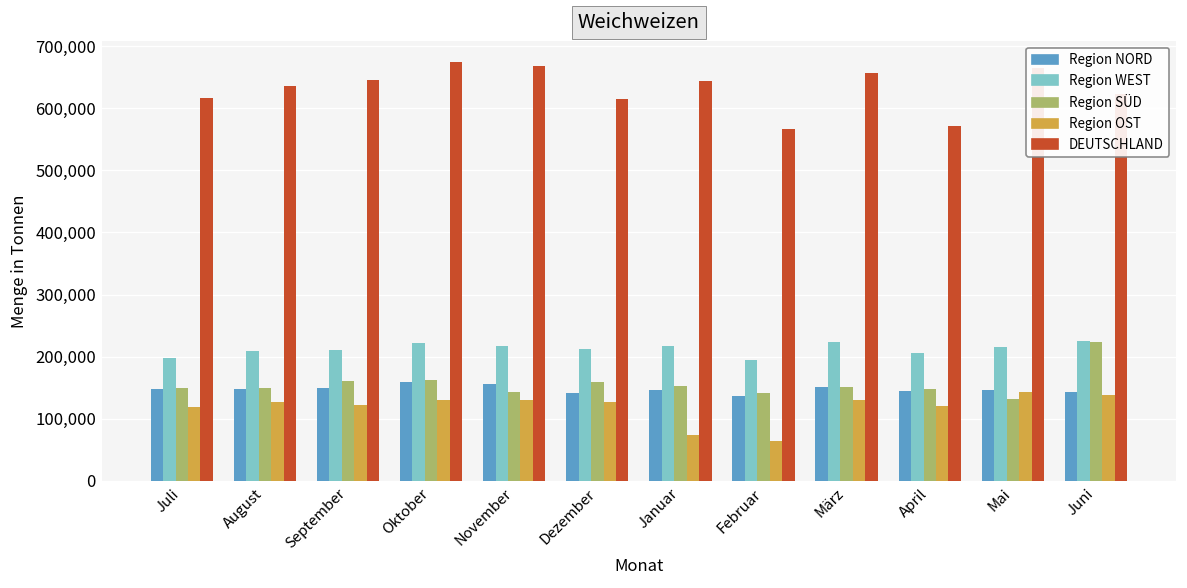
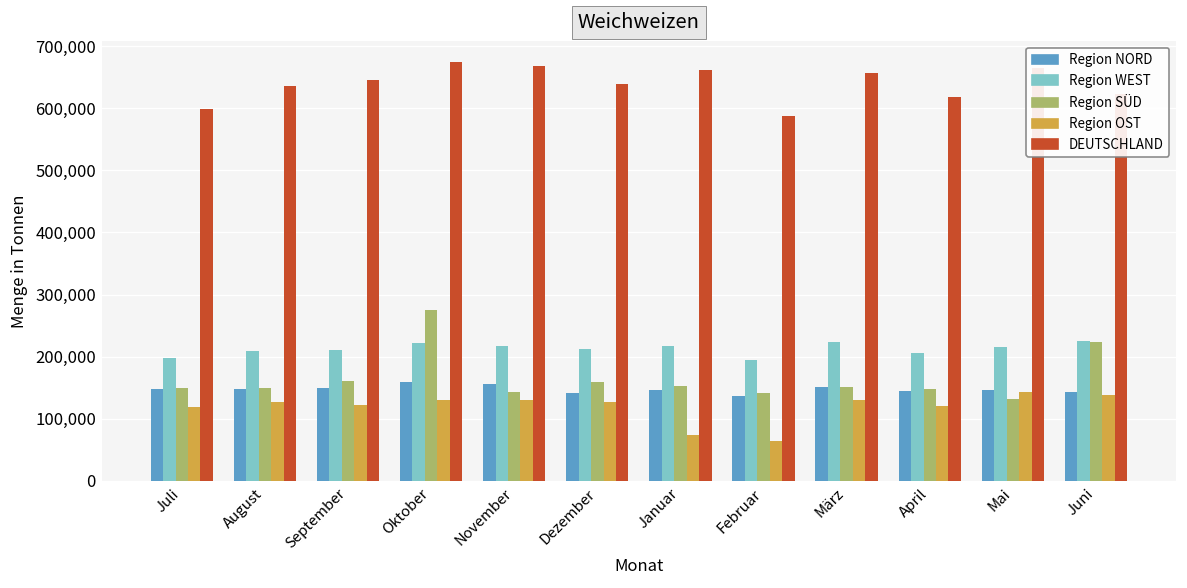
  {
    "Region SÜD": {
      "Juli": "150,000",
      "August": "150,000",
      "September": "160,000",
-     "Oktober": "160,000",
+     "Oktober": "280,000",
      "November": "140,000",
      "Dezember": "160,000",
      "Januar": "150,000",
      "Februar": "140,000",
      "März": "150,000",
      "April": "150,000",
      "Mai": "130,000",
      "Juni": "220,000"
    },
    "Region OST": {
      "Juli": "120,000",
      "August": "130,000",
      "September": "120,000",
      "Oktober": "130,000",
      "November": "130,000",
      "Dezember": "130,000",
      "Januar": "70,000",
      "Februar": "60,000",
      "März": "130,000",
      "April": "120,000",
      "Mai": "140,000",
      "Juni": "140,000"
    },
    "DEUTSCHLAND": {
-     "Juli": "620,000",
+     "Juli": "600,000",
      "August": "640,000",
      "September": "650,000",
      "Oktober": "670,000",
      "November": "670,000",
-     "Dezember": "610,000",
-     "Januar": "640,000",
-     "Februar": "570,000",
+     "Dezember": "640,000",
+     "Januar": "660,000",
+     "Februar": "590,000",
      "März": "660,000",
-     "April": "570,000"
+     "April": "620,000"
    }
  }
